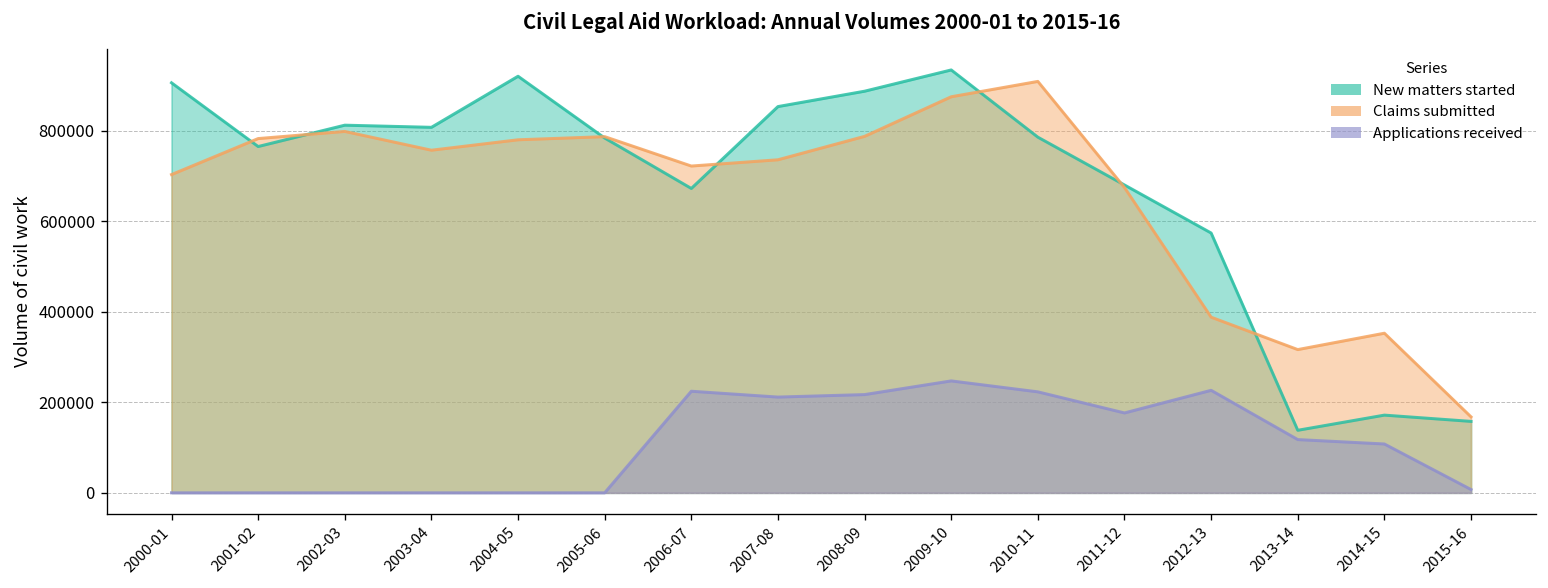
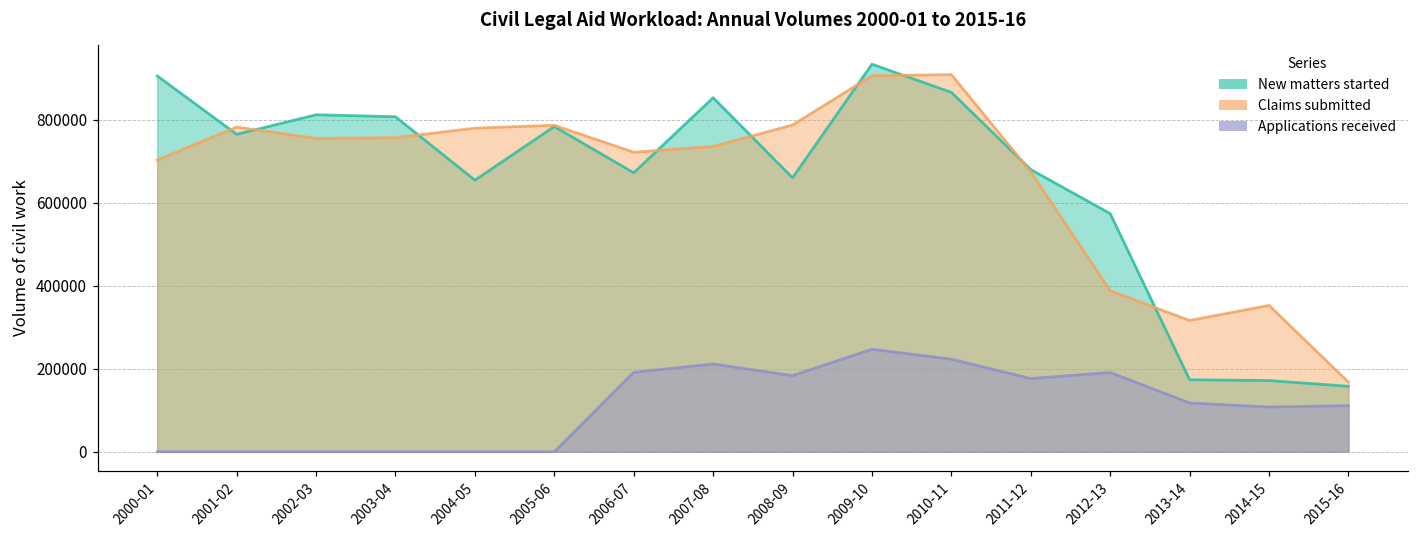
  {
    "New matters started": {
      "2000-01": 910000,
      "2001-02": 760000,
      "2002-03": 810000,
      "2003-04": 810000,
-     "2004-05": 920000,
+     "2004-05": 650000,
      "2006-07": 670000,
      "2007-08": 850000,
-     "2008-09": 890000,
+     "2008-09": 660000,
      "2009-10": 930000,
-     "2010-11": 790000,
+     "2010-11": 870000,
      "2012-13": 570000,
-     "2013-14": 140000,
+     "2013-14": 170000,
      "2014-15": 170000,
      "2015-16": 160000
    },
    "Claims submitted": {
      "2000-01": 700000,
      "2001-02": 780000,
-     "2002-03": 800000,
+     "2002-03": 750000,
      "2003-04": 760000,
      "2004-05": 780000,
      "2006-07": 720000,
      "2007-08": 740000,
      "2008-09": 790000,
-     "2009-10": 870000,
+     "2009-10": 910000,
      "2010-11": 910000,
      "2012-13": 390000,
      "2013-14": 320000,
      "2014-15": 350000,
      "2015-16": 170000
    },
    "Applications received": {
      "2000-01": 0,
      "2001-02": 0,
      "2002-03": 0,
      "2003-04": 0,
      "2004-05": 0,
      "2005-06": 0,
-     "2006-07": 220000,
+     "2006-07": 190000,
      "2007-08": 210000,
-     "2008-09": 220000,
+     "2008-09": 180000,
      "2009-10": 250000,
      "2010-11": 220000,
      "2011-12": 180000,
-     "2012-13": 230000,
+     "2012-13": 190000,
      "2013-14": 120000,
      "2014-15": 110000,
-     "2015-16": 10000
+     "2015-16": 110000
    }
  }
